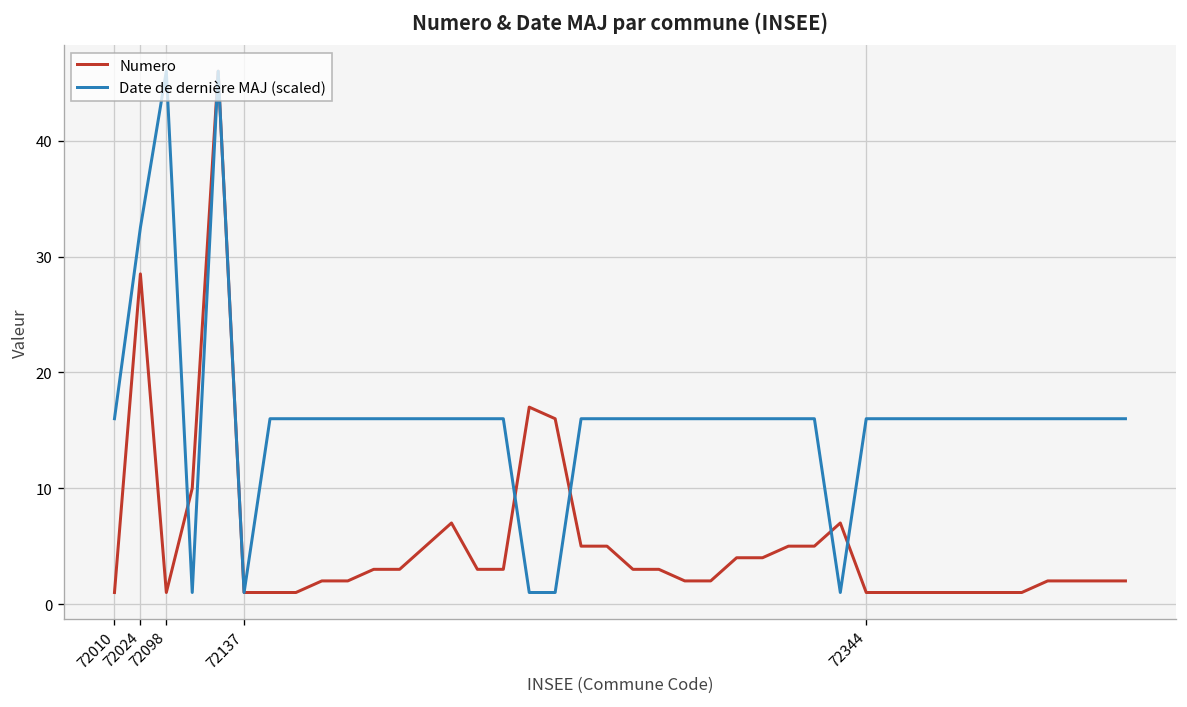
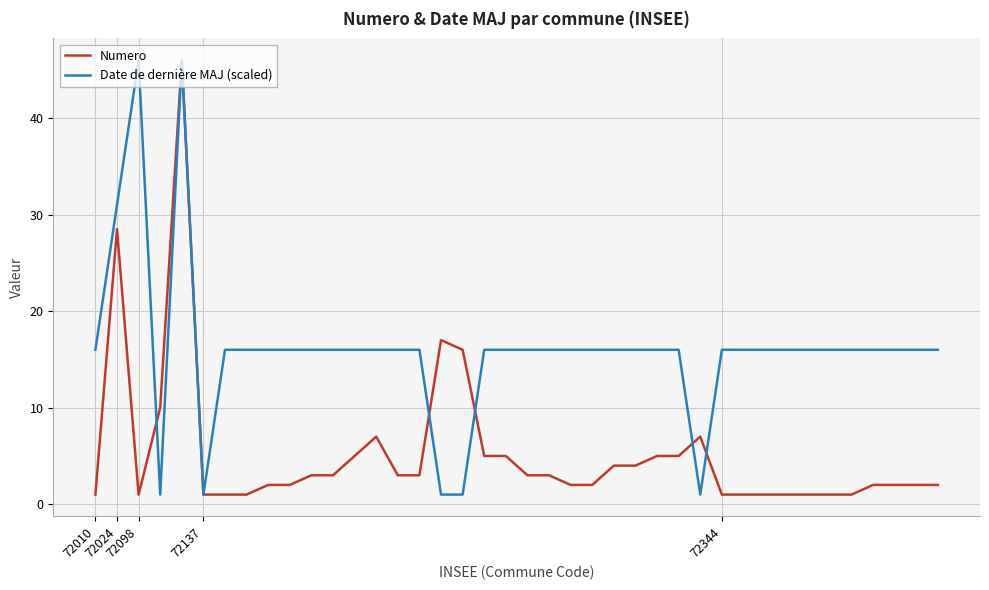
  {
    "Numero": {
      "72010": 1,
      "72024": 29
    },
    "Date de dernière MAJ (scaled)": {
      "72010": 16,
-     "72024": 32
+     "72024": 31
    }
  }
